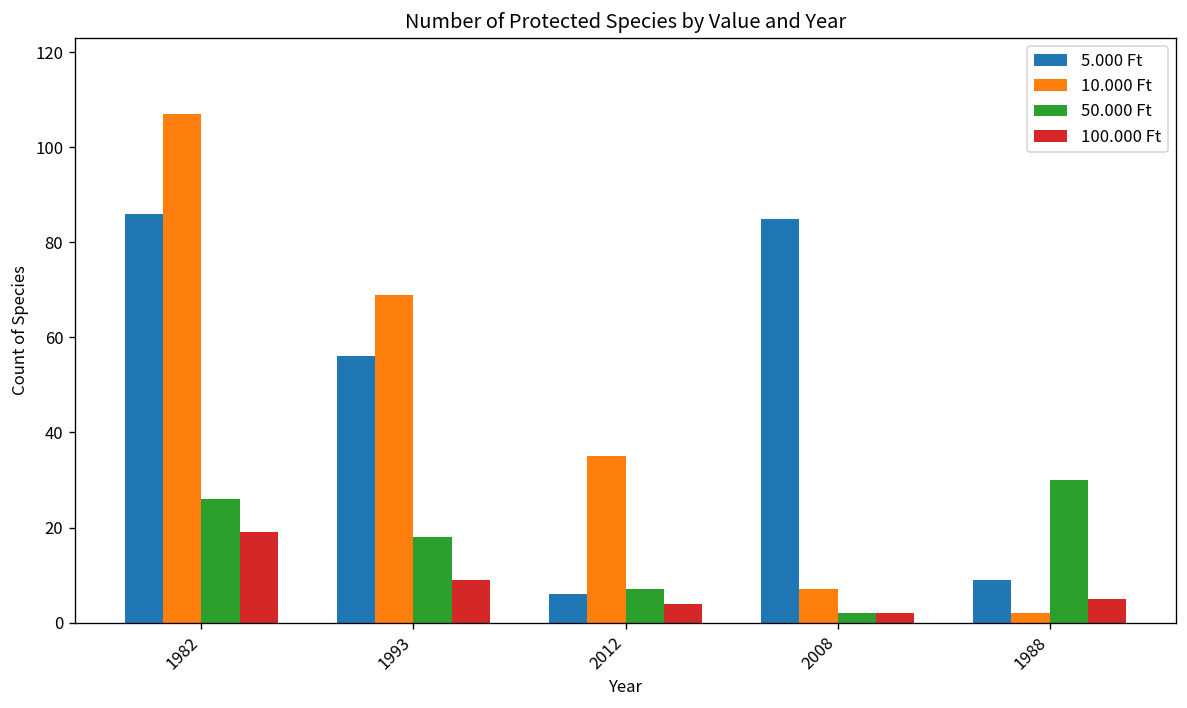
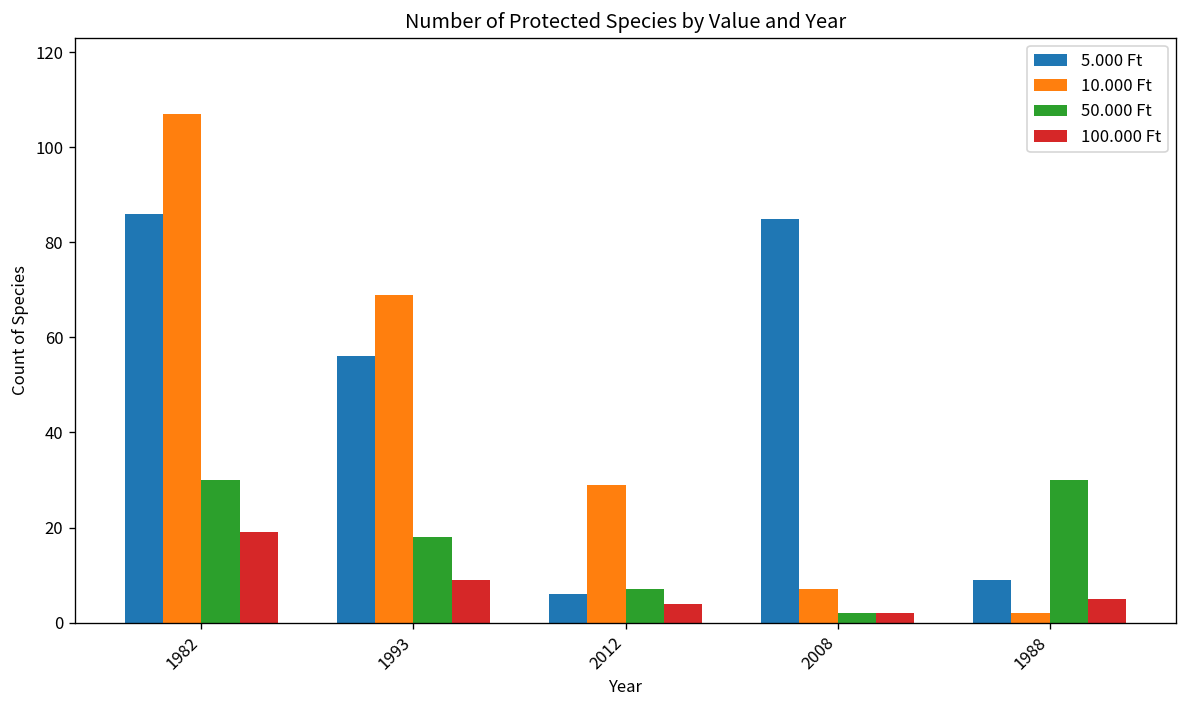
  {
    "5.000 Ft": {
      "1982": 86,
      "1993": 56,
      "2012": 6,
      "2008": 85,
      "1988": 9
    },
    "10.000 Ft": {
      "1982": 107,
      "1993": 69,
-     "2012": 35,
+     "2012": 29,
      "2008": 7,
      "1988": 2
    },
    "50.000 Ft": {
-     "1982": 26,
+     "1982": 30,
      "1993": 18,
      "2012": 7,
      "2008": 2,
      "1988": 30
    },
    "100.000 Ft": {
      "1982": 19,
      "1993": 9,
      "2012": 4,
      "2008": 2,
      "1988": 5
    }
  }
